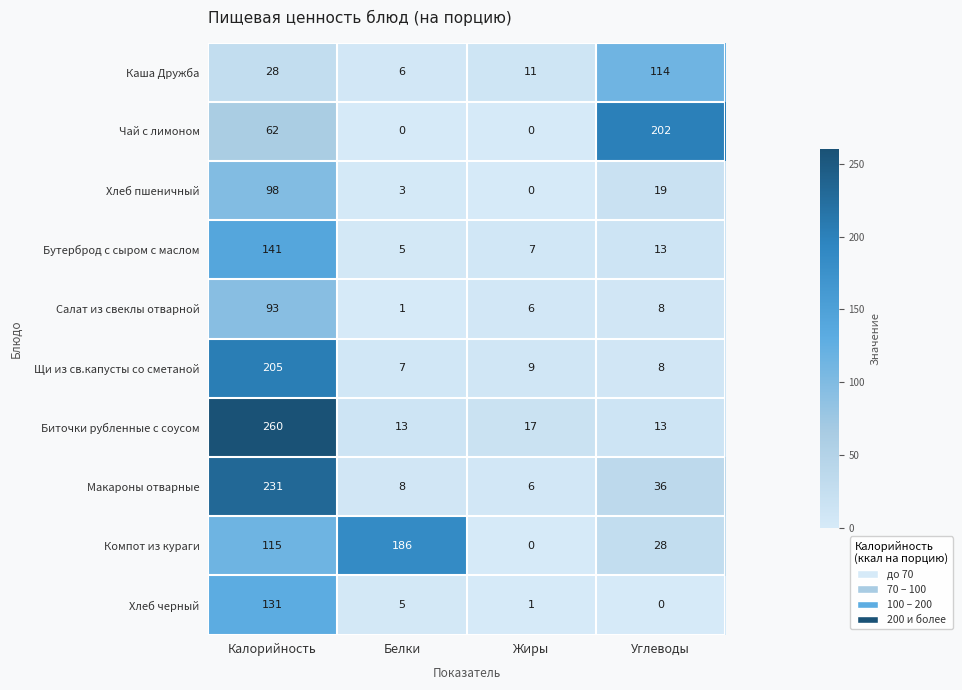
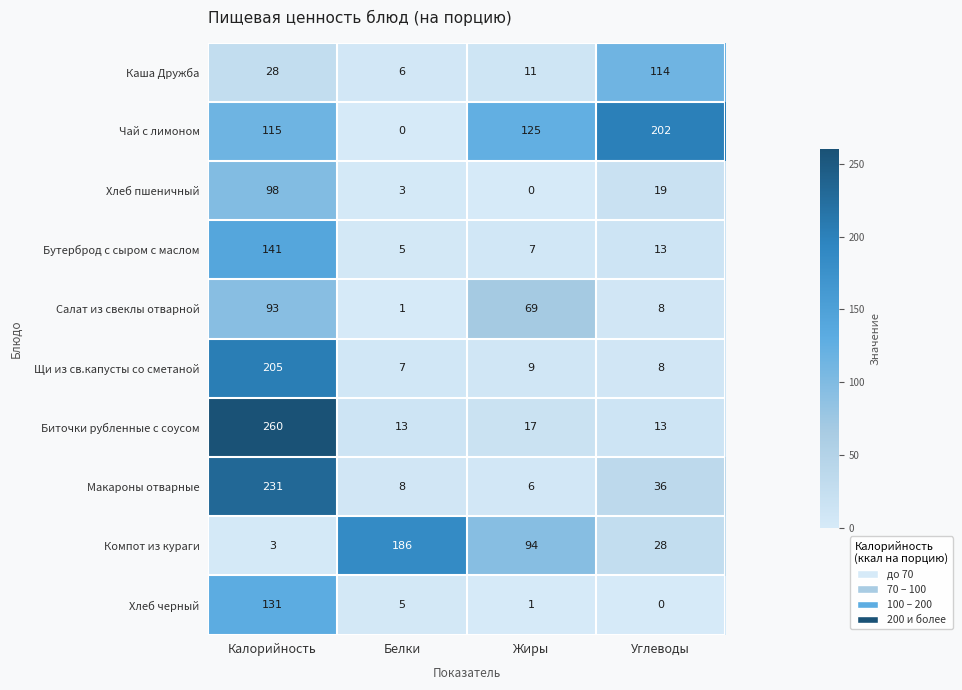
  {
    "Каша Дружба": {
      "Калорийность": 28,
      "Белки": 6,
      "Жиры": 11,
      "Углеводы": 114
    },
    "Чай с лимоном": {
-     "Калорийность": 62,
+     "Калорийность": 115,
      "Белки": 0,
-     "Жиры": 0,
+     "Жиры": 125,
      "Углеводы": 202
    },
    "Хлеб пшеничный": {
      "Калорийность": 98,
      "Белки": 3,
      "Жиры": 0,
      "Углеводы": 19
    },
    "Бутерброд с сыром с маслом": {
      "Калорийность": 141,
      "Белки": 5,
      "Жиры": 7,
      "Углеводы": 13
    },
    "Салат из свеклы отварной": {
      "Калорийность": 93,
      "Белки": 1,
-     "Жиры": 6,
+     "Жиры": 69,
      "Углеводы": 8
    },
    "Щи из св.капусты со сметаной": {
      "Калорийность": 205,
      "Белки": 7,
      "Жиры": 9,
      "Углеводы": 8
    },
    "Биточки рубленные с соусом": {
      "Калорийность": 260,
      "Белки": 13,
      "Жиры": 17,
      "Углеводы": 13
    },
    "Макароны отварные": {
      "Калорийность": 231,
      "Белки": 8,
      "Жиры": 6,
      "Углеводы": 36
    },
    "Компот из кураги": {
-     "Калорийность": 115,
+     "Калорийность": 3,
      "Белки": 186,
-     "Жиры": 0,
+     "Жиры": 94,
      "Углеводы": 28
    },
    "Хлеб черный": {
      "Калорийность": 131,
      "Белки": 5,
      "Жиры": 1,
      "Углеводы": 0
    }
  }
